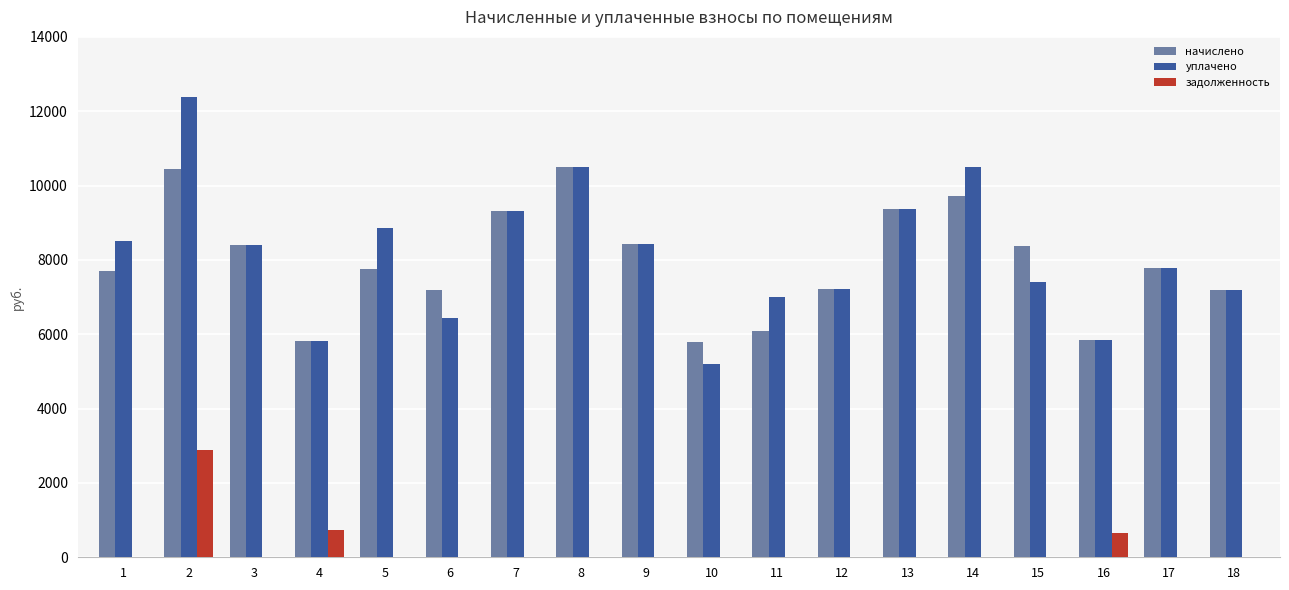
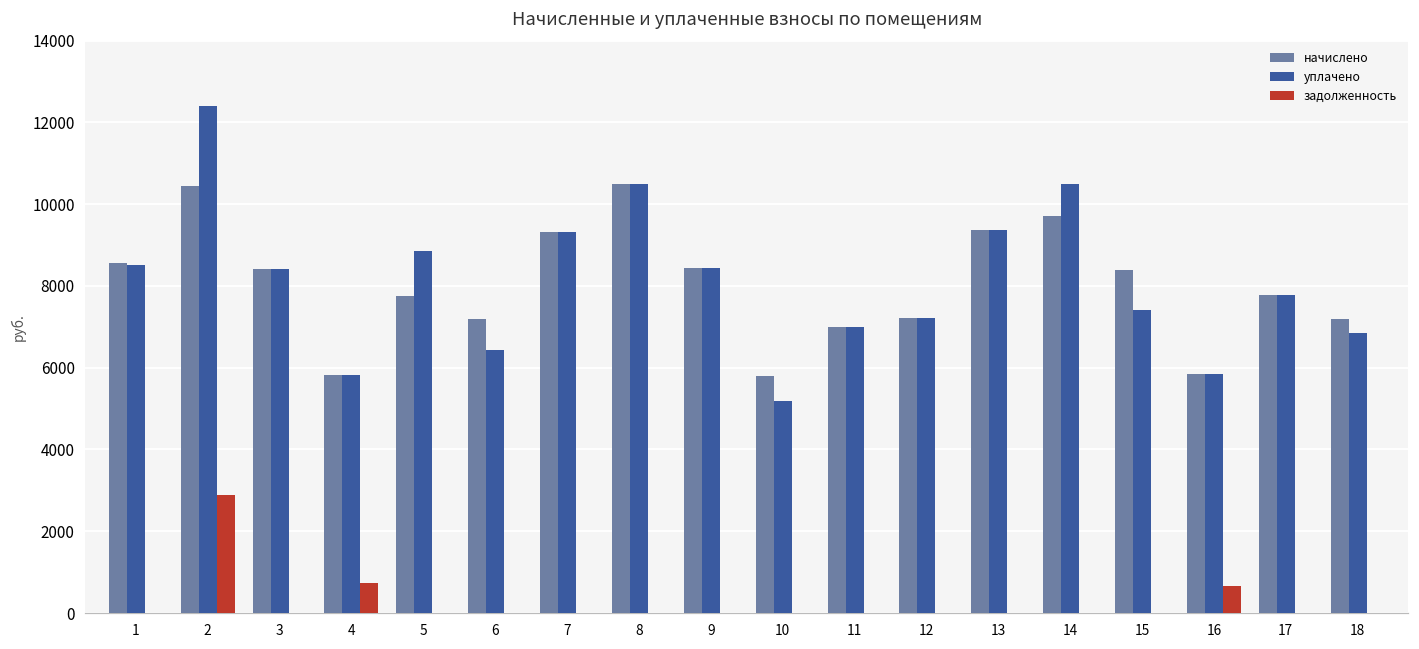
  {
    "начислено": {
-     "1": 7700,
+     "1": 8500,
      "2": 10400,
      "3": 8400,
      "4": 5800,
      "5": 7800,
      "6": 7200,
      "7": 9300,
      "8": 10500,
      "9": 8400,
      "10": 5800,
-     "11": 6100,
+     "11": 7000,
      "12": 7200,
      "13": 9400,
      "14": 9700,
      "15": 8400,
      "16": 5800,
      "17": 7800,
      "18": 7200
    },
    "уплачено": {
      "1": 8500,
      "2": 12400,
      "3": 8400,
      "4": 5800,
      "5": 8800,
      "6": 6400,
      "7": 9300,
      "8": 10500,
      "9": 8400,
      "10": 5200,
      "11": 7000,
      "12": 7200,
      "13": 9400,
      "14": 10500,
      "15": 7400,
      "16": 5800,
      "17": 7800,
-     "18": 7200
+     "18": 6800
    },
    "задолженность": {
      "1": 0,
      "2": 2900,
      "3": 0,
      "4": 700,
      "5": 0,
      "6": 0,
      "7": 0,
      "8": 0,
      "9": 0,
      "10": 0,
      "11": 0,
      "12": 0,
      "13": 0,
      "14": 0,
      "15": 0,
      "16": 600,
      "17": 0,
      "18": 0
    }
  }
